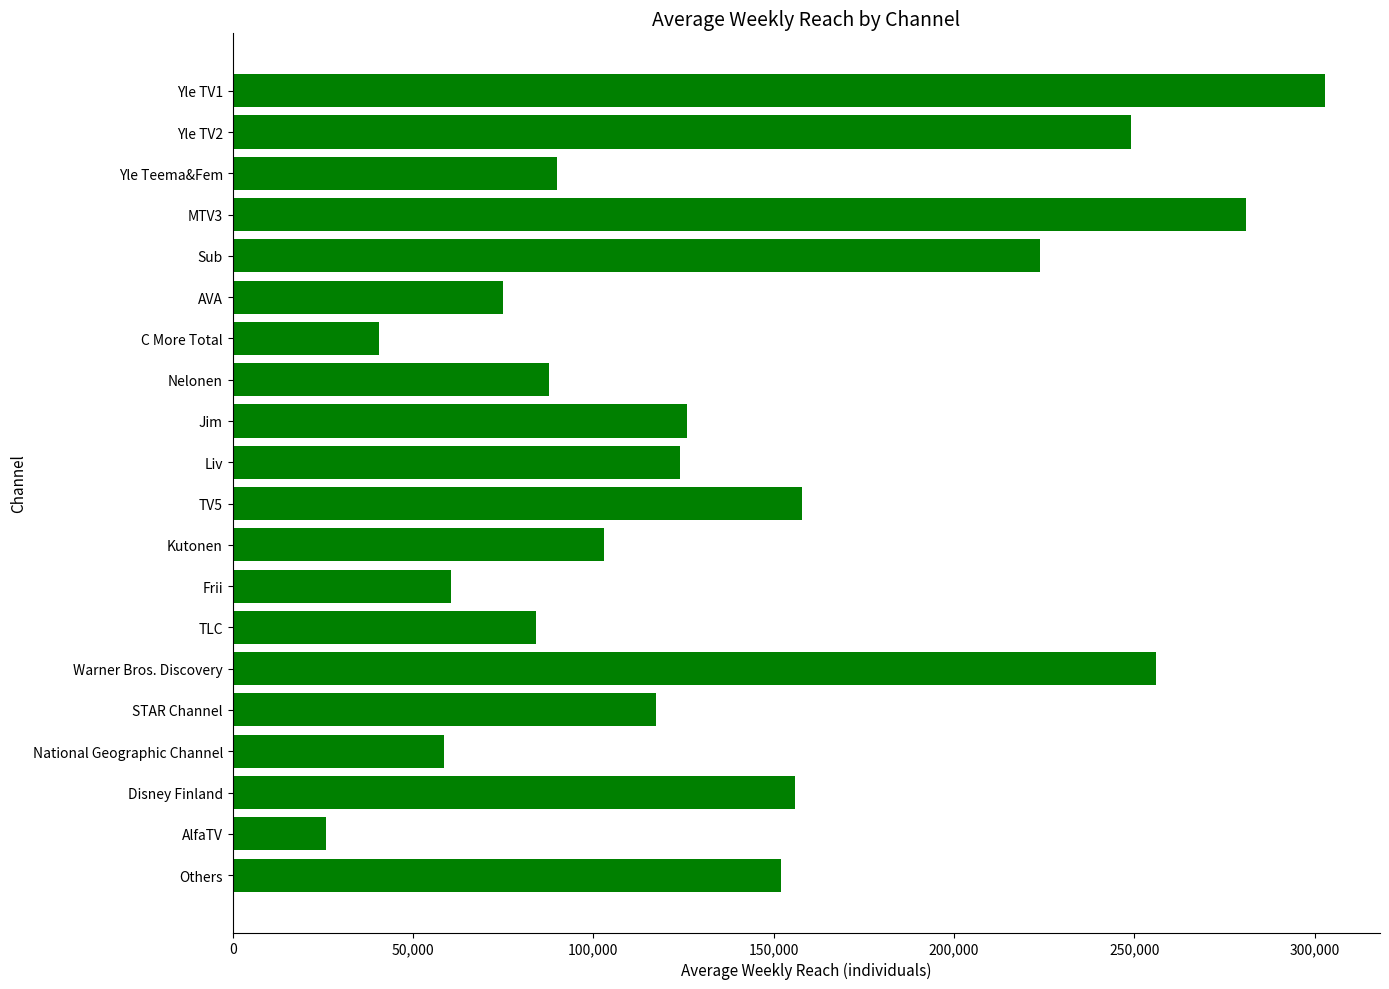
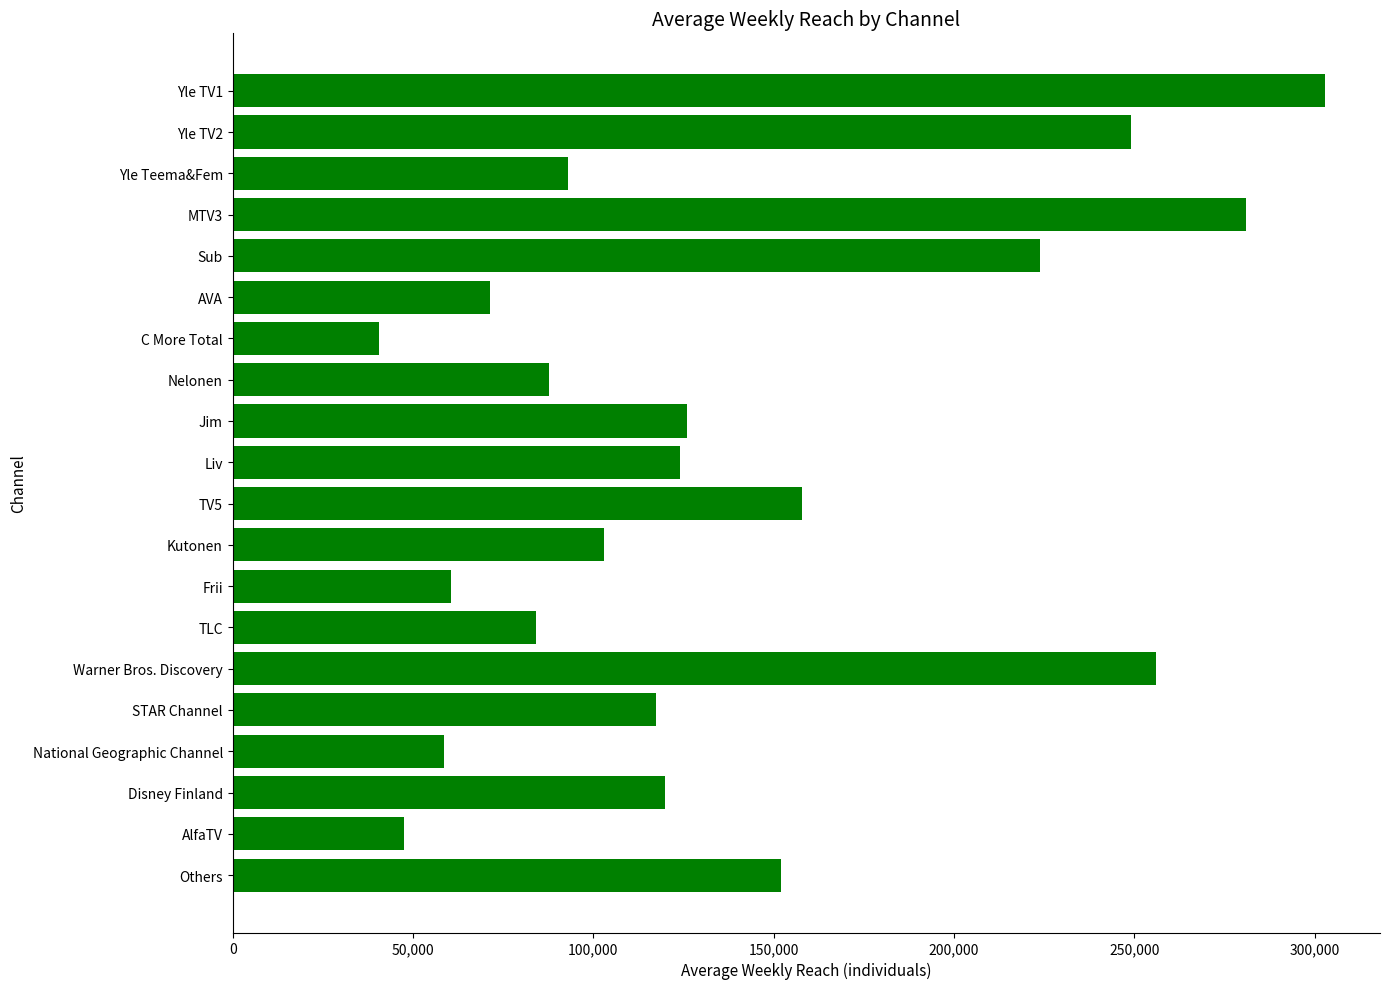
  {
    "Yle TV1": "303,000",
    "Yle TV2": "249,000",
-   "Yle Teema&Fem": "90,000",
+   "Yle Teema&Fem": "93,000",
    "MTV3": "281,000",
    "Sub": "224,000",
-   "AVA": "75,000",
+   "AVA": "71,000",
    "C More Total": "41,000",
    "Nelonen": "88,000",
    "Jim": "126,000",
    "Liv": "124,000",
    "TV5": "158,000",
    "Kutonen": "103,000",
    "Frii": "61,000",
    "TLC": "84,000",
    "Warner Bros. Discovery": "256,000",
    "STAR Channel": "118,000",
    "National Geographic Channel": "59,000",
-   "Disney Finland": "156,000",
-   "AlfaTV": "26,000",
+   "Disney Finland": "120,000",
+   "AlfaTV": "48,000",
    "Others": "152,000"
  }
